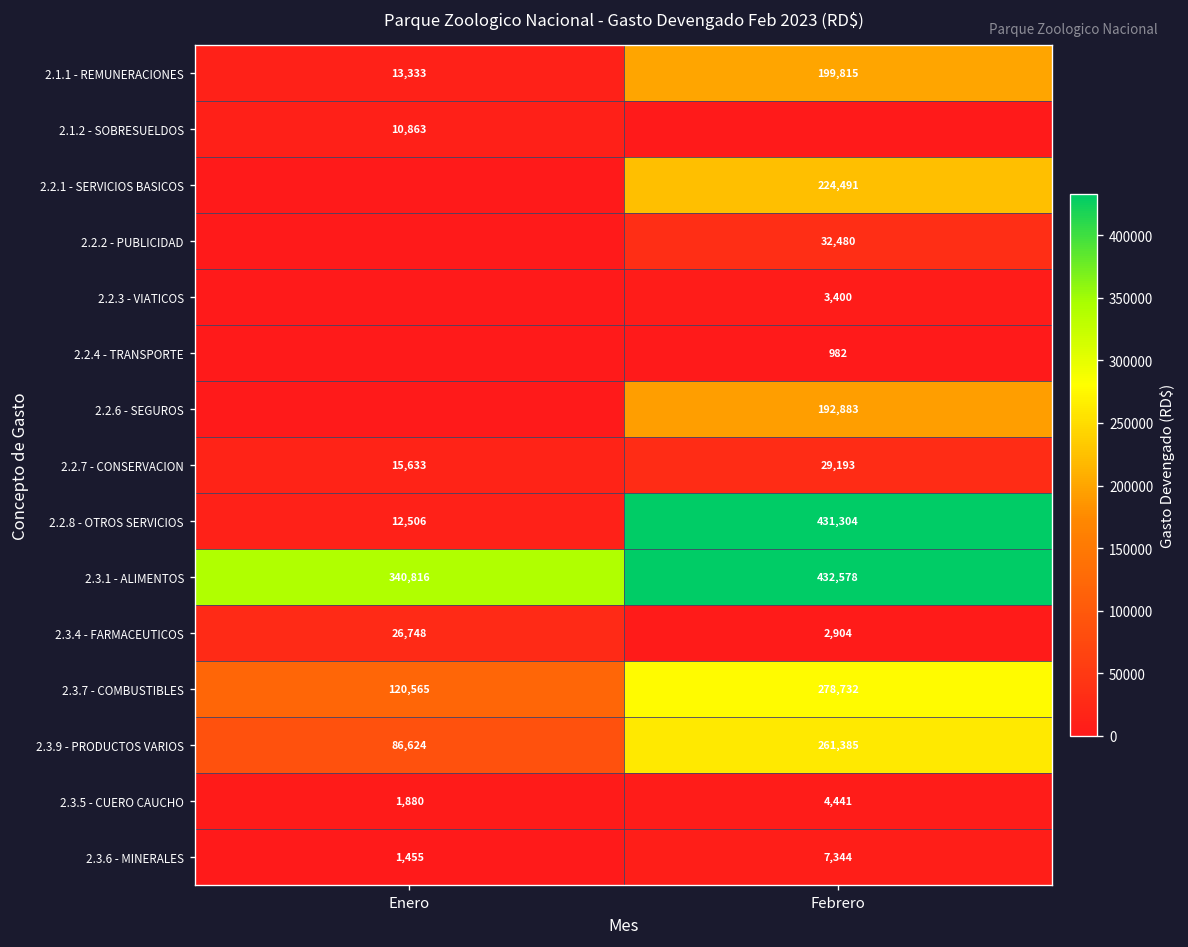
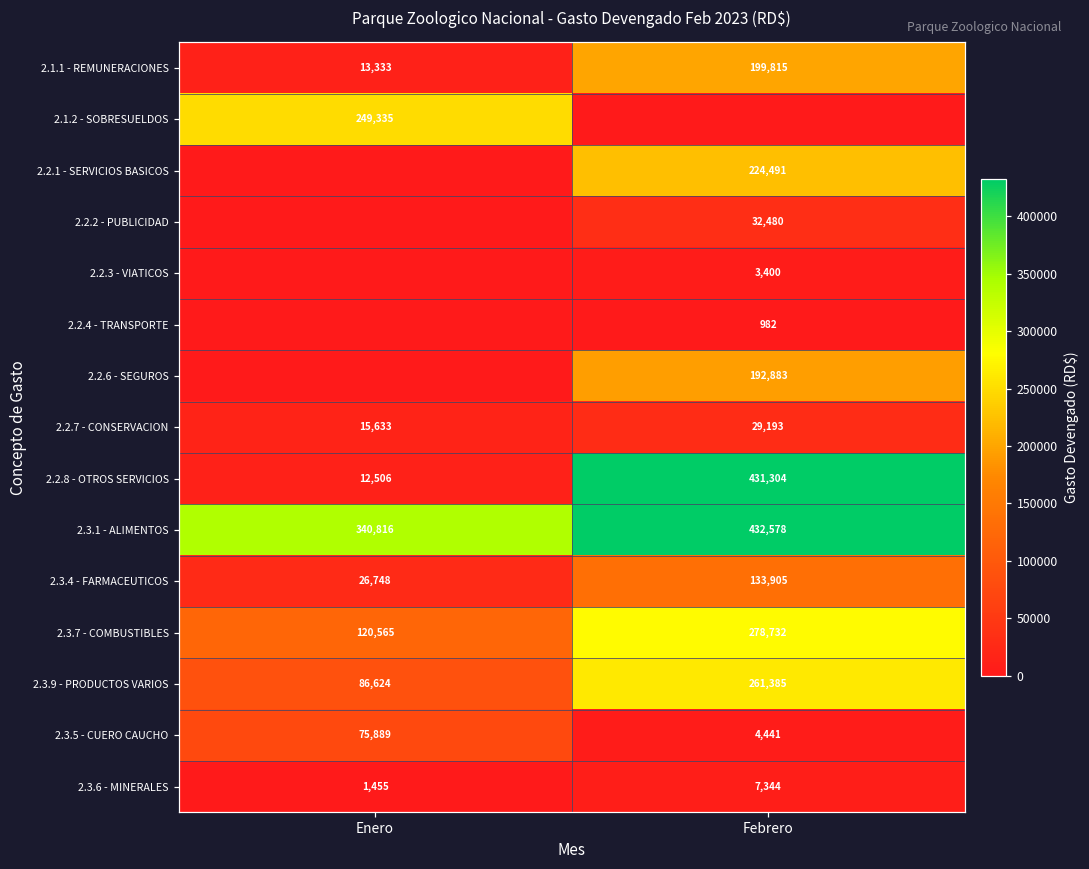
  {
    "2.1.1 - REMUNERACIONES": {
      "Enero": "13,333",
      "Febrero": "199,815"
    },
    "2.1.2 - SOBRESUELDOS": {
-     "Enero": "10,863"
+     "Enero": "249,335"
    },
    "2.2.1 - SERVICIOS BASICOS": {
      "Febrero": "224,491"
    },
    "2.2.2 - PUBLICIDAD": {
      "Febrero": "32,480"
    },
    "2.2.3 - VIATICOS": {
      "Febrero": "3,400"
    },
    "2.2.4 - TRANSPORTE": {
      "Febrero": "982"
    },
    "2.2.6 - SEGUROS": {
      "Febrero": "192,883"
    },
    "2.2.7 - CONSERVACION": {
      "Enero": "15,633",
      "Febrero": "29,193"
    },
    "2.2.8 - OTROS SERVICIOS": {
      "Enero": "12,506",
      "Febrero": "431,304"
    },
    "2.3.1 - ALIMENTOS": {
      "Enero": "340,816",
      "Febrero": "432,578"
    },
    "2.3.4 - FARMACEUTICOS": {
      "Enero": "26,748",
-     "Febrero": "2,904"
+     "Febrero": "133,905"
    },
    "2.3.7 - COMBUSTIBLES": {
      "Enero": "120,565",
      "Febrero": "278,732"
    },
    "2.3.9 - PRODUCTOS VARIOS": {
      "Enero": "86,624",
      "Febrero": "261,385"
    },
    "2.3.5 - CUERO CAUCHO": {
-     "Enero": "1,880",
+     "Enero": "75,889",
      "Febrero": "4,441"
    },
    "2.3.6 - MINERALES": {
      "Enero": "1,455",
      "Febrero": "7,344"
    }
  }
